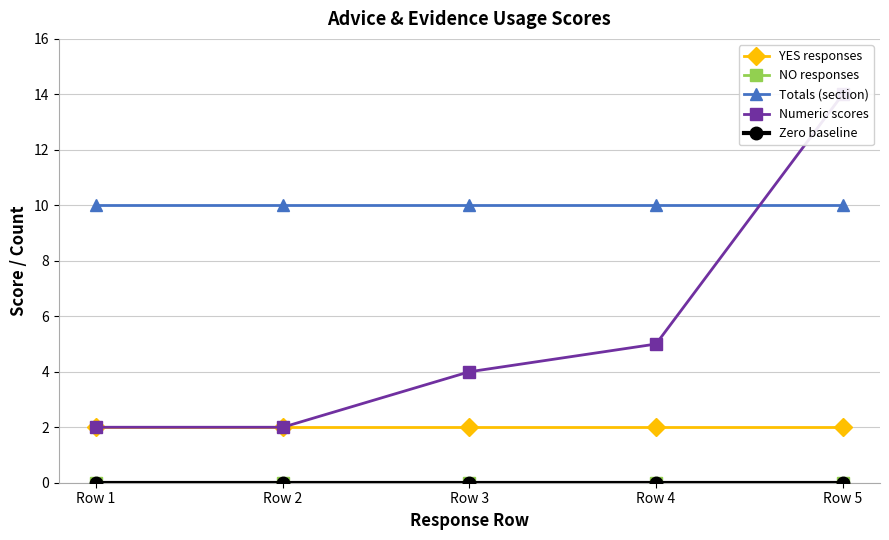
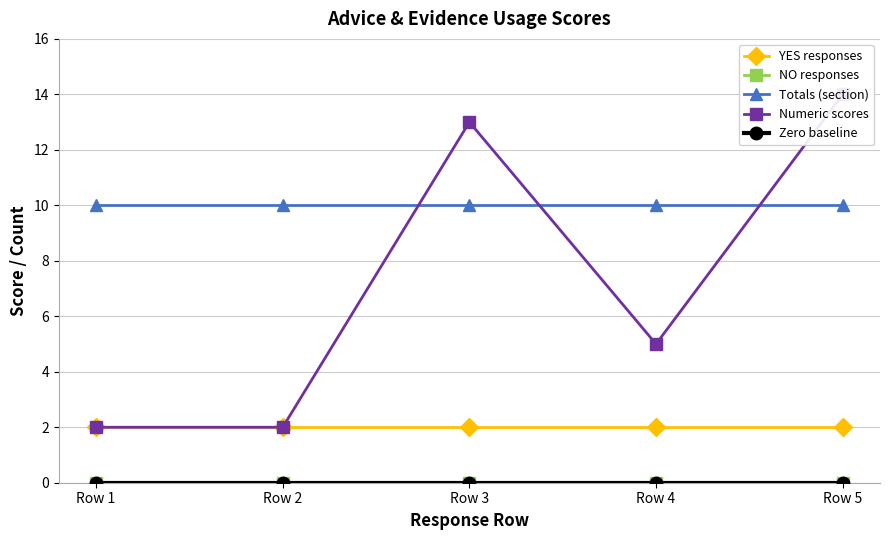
  {
    "YES responses": {
      "Row 3": 2,
      "Row 4": 2,
      "Row 5": 2
    },
    "Zero baseline": {
      "Row 1": 0,
      "Row 2": 0,
      "Row 3": 0,
      "Row 4": 0,
      "Row 5": 0
    },
    "Totals (section)": {
      "Row 1": 10,
      "Row 2": 10,
      "Row 3": 10,
      "Row 4": 10,
      "Row 5": 10
    },
    "Numeric scores": {
-     "Row 3": 4,
+     "Row 3": 13,
      "Row 4": 5
    }
  }
